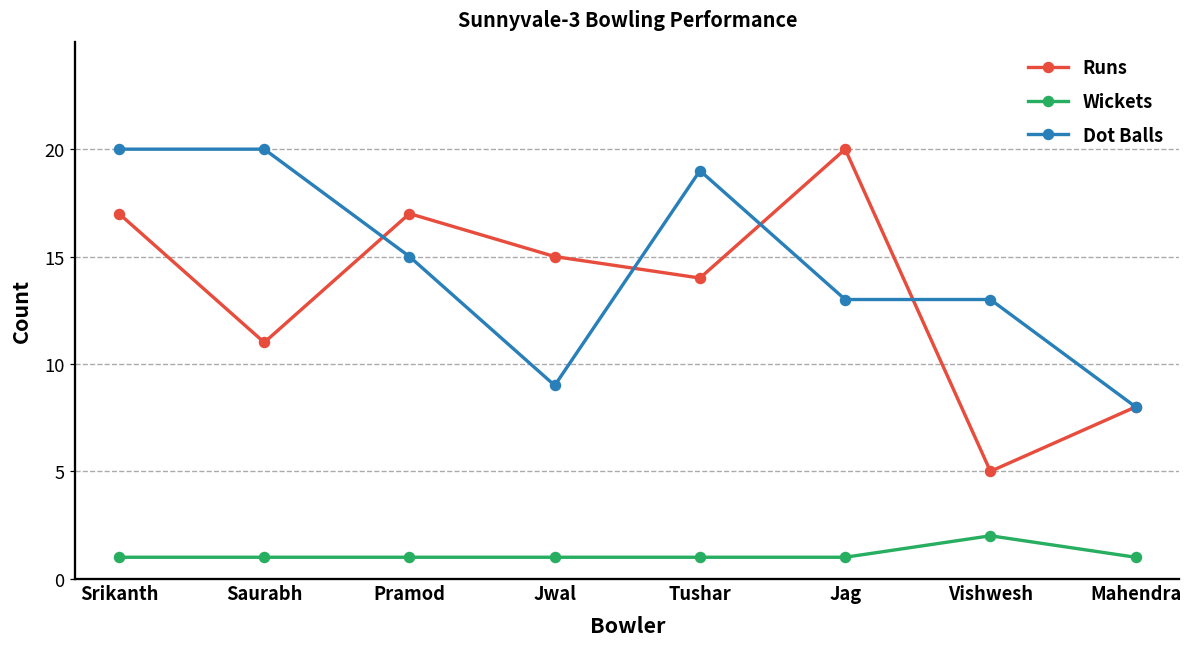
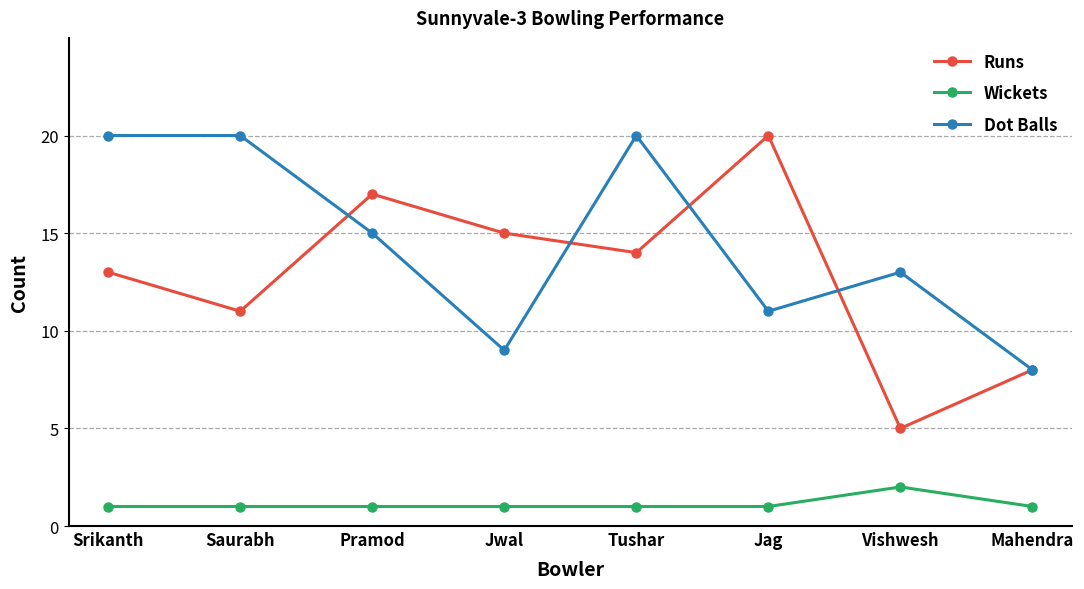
  {
    "Runs": {
-     "Srikanth": 17,
+     "Srikanth": 13,
      "Saurabh": 11,
      "Pramod": 17,
      "Jwal": 15,
      "Tushar": 14,
      "Jag": 20,
      "Vishwesh": 5
    },
    "Wickets": {
      "Srikanth": 1,
      "Saurabh": 1,
      "Pramod": 1,
      "Jwal": 1,
      "Tushar": 1,
      "Jag": 1,
      "Vishwesh": 2,
      "Mahendra": 1
    },
    "Dot Balls": {
      "Srikanth": 20,
      "Saurabh": 20,
      "Pramod": 15,
      "Jwal": 9,
-     "Tushar": 19,
-     "Jag": 13,
+     "Tushar": 20,
+     "Jag": 11,
      "Vishwesh": 13
    }
  }
